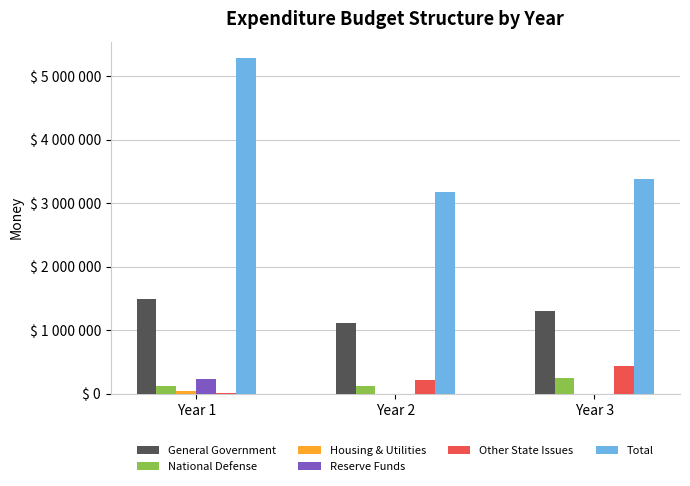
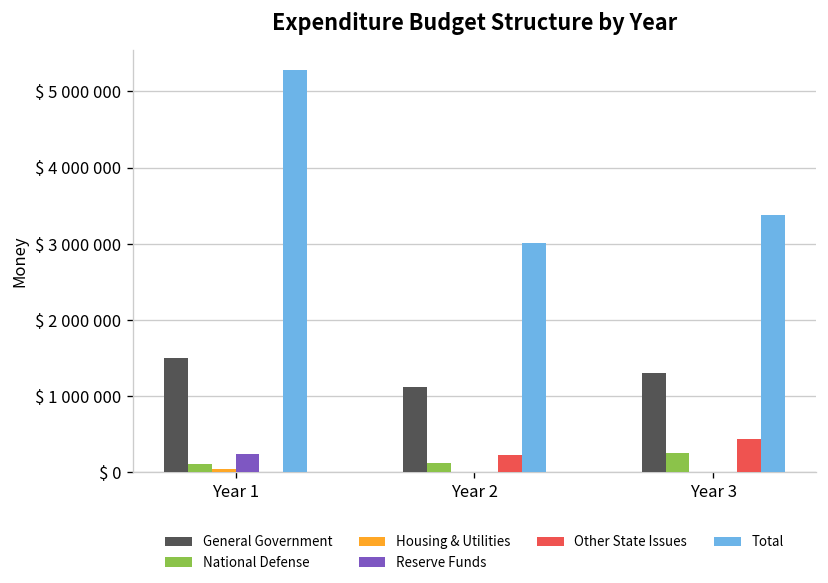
  {
    "General Government": {
      "Year 1": "$ 1500000",
      "Year 2": "$ 1100000",
      "Year 3": "$ 1300000"
    },
    "National Defense": {
      "Year 1": "$ 100000",
      "Year 2": "$ 100000",
      "Year 3": "$ 300000"
    },
    "Housing & Utilities": {
      "Year 1": "$ 0",
      "Year 2": "$ 0",
      "Year 3": "$ 0"
    },
    "Reserve Funds": {
      "Year 1": "$ 200000",
      "Year 2": "$ 0",
      "Year 3": "$ 0"
    },
    "Other State Issues": {
      "Year 2": "$ 200000",
      "Year 3": "$ 400000"
    },
    "Total": {
      "Year 1": "$ 5300000",
-     "Year 2": "$ 3200000",
+     "Year 2": "$ 3000000",
      "Year 3": "$ 3400000"
    }
  }
